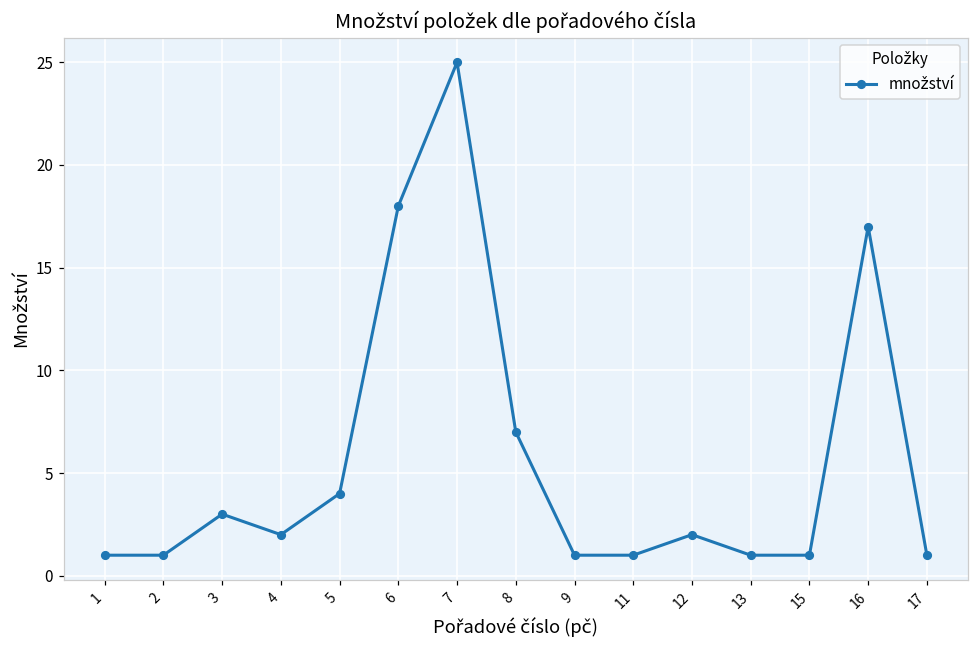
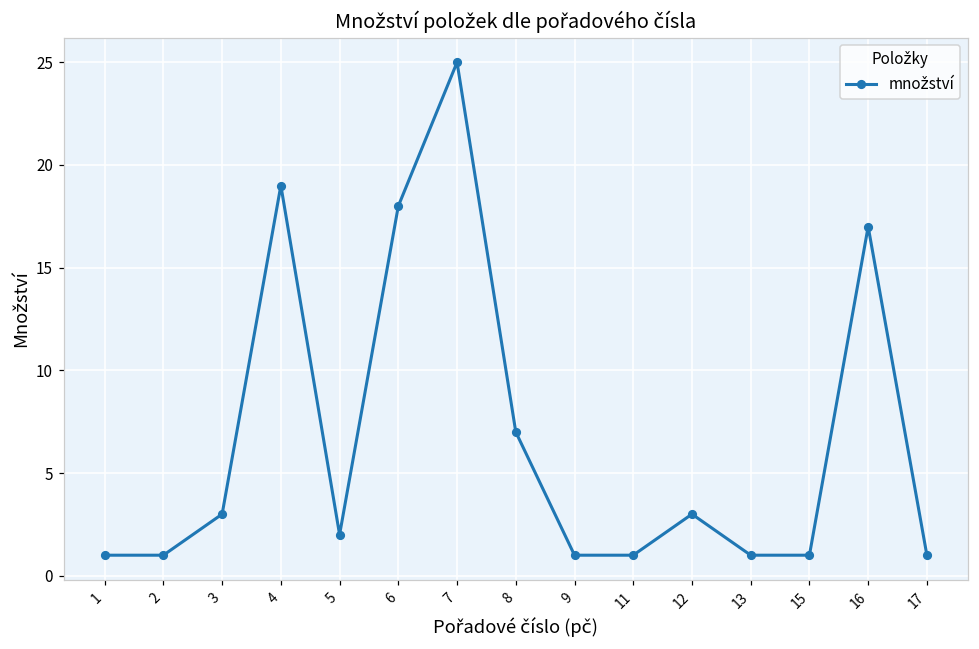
  {
    "1": 1,
    "2": 1,
    "3": 3,
-   "4": 2,
-   "5": 4,
+   "4": 19,
+   "5": 2,
    "6": 18,
    "7": 25,
    "8": 7,
    "9": 1,
    "11": 1,
-   "12": 2,
+   "12": 3,
    "13": 1,
    "15": 1,
    "16": 17,
    "17": 1
  }
